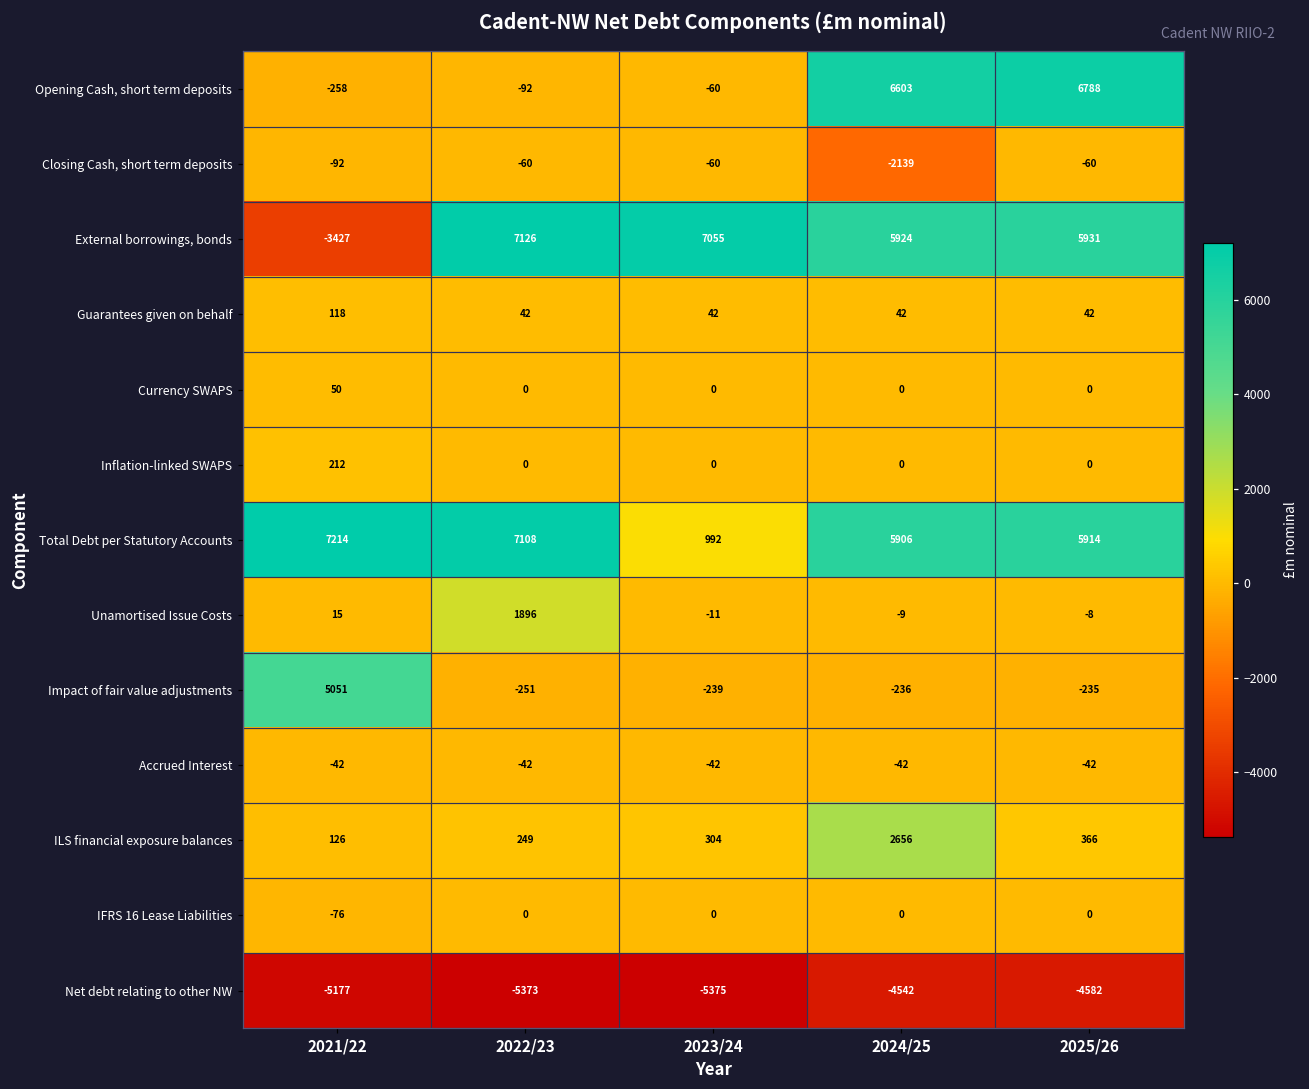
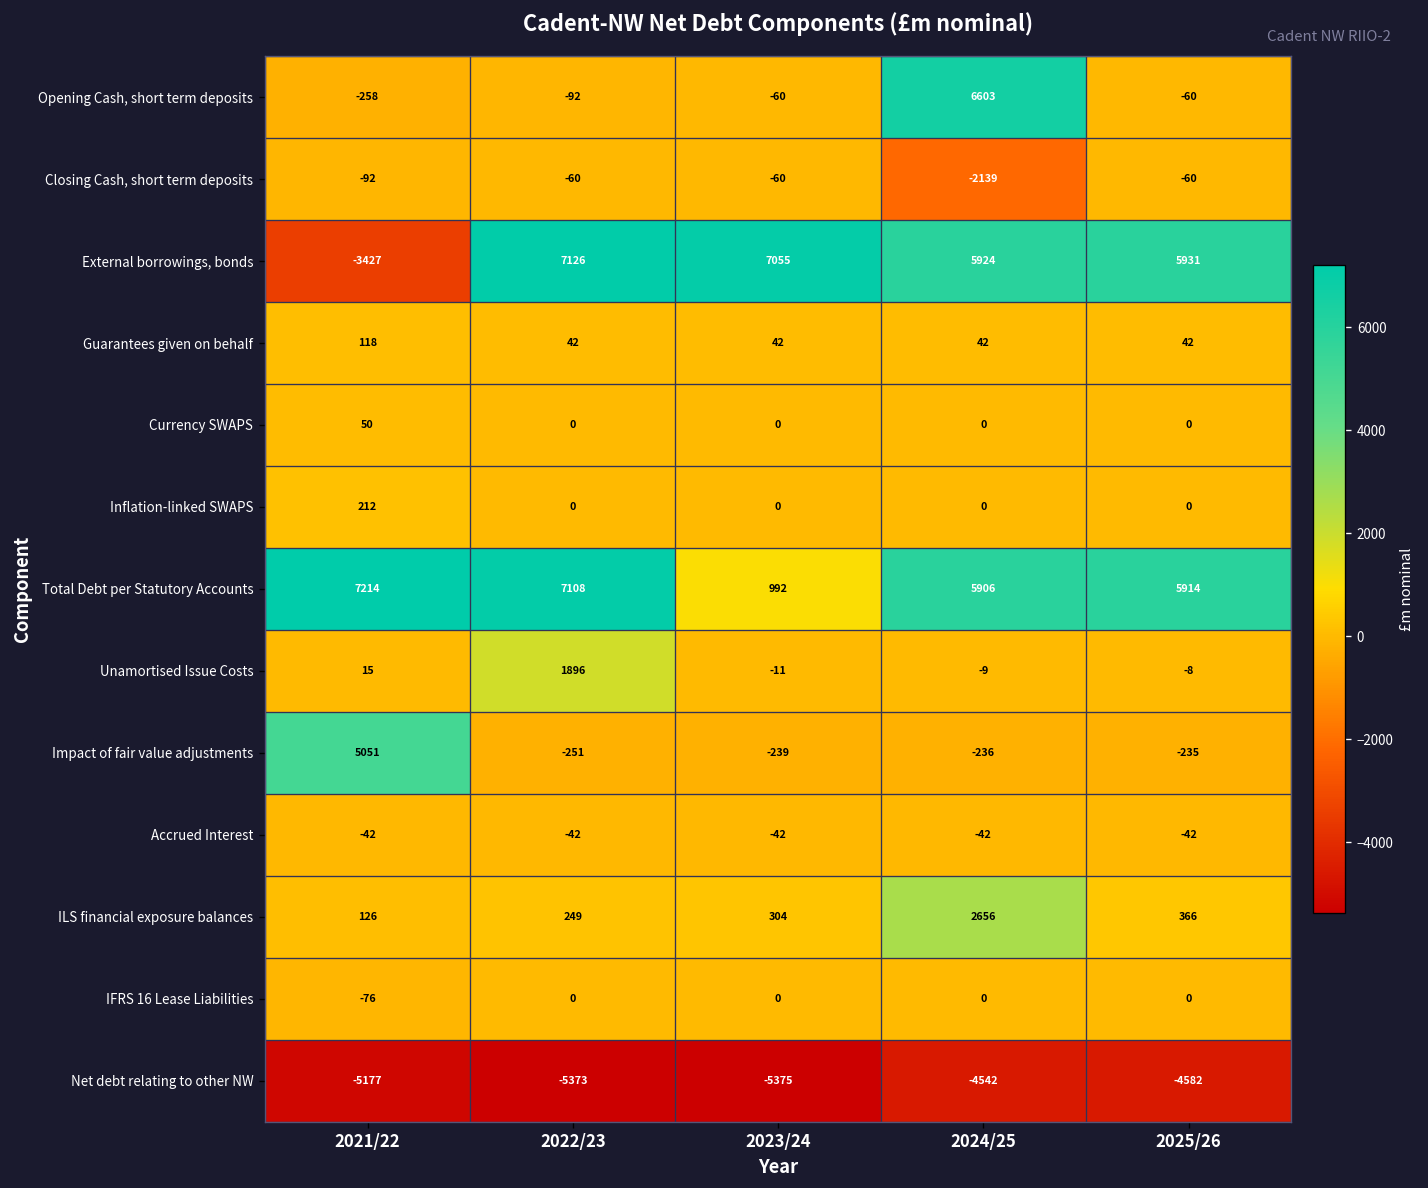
  {
    "Opening Cash, short term deposits": {
      "2021/22": -258,
      "2022/23": -92,
      "2023/24": -60,
      "2024/25": 6603,
-     "2025/26": 6788
+     "2025/26": -60
    },
    "Closing Cash, short term deposits": {
      "2021/22": -92,
      "2022/23": -60,
      "2023/24": -60,
      "2024/25": -2139,
      "2025/26": -60
    },
    "External borrowings, bonds": {
      "2021/22": -3427,
      "2022/23": 7126,
      "2023/24": 7055,
      "2024/25": 5924,
      "2025/26": 5931
    },
    "Guarantees given on behalf": {
      "2021/22": 118,
      "2022/23": 42,
      "2023/24": 42,
      "2024/25": 42,
      "2025/26": 42
    },
    "Currency SWAPS": {
      "2021/22": 50,
      "2022/23": 0,
      "2023/24": 0,
      "2024/25": 0,
      "2025/26": 0
    },
    "Inflation-linked SWAPS": {
      "2021/22": 212,
      "2022/23": 0,
      "2023/24": 0,
      "2024/25": 0,
      "2025/26": 0
    },
    "Total Debt per Statutory Accounts": {
      "2021/22": 7214,
      "2022/23": 7108,
      "2023/24": 992,
      "2024/25": 5906,
      "2025/26": 5914
    },
    "Unamortised Issue Costs": {
      "2021/22": 15,
      "2022/23": 1896,
      "2023/24": -11,
      "2024/25": -9,
      "2025/26": -8
    },
    "Impact of fair value adjustments": {
      "2021/22": 5051,
      "2022/23": -251,
      "2023/24": -239,
      "2024/25": -236,
      "2025/26": -235
    },
    "Accrued Interest": {
      "2021/22": -42,
      "2022/23": -42,
      "2023/24": -42,
      "2024/25": -42,
      "2025/26": -42
    },
    "ILS financial exposure balances": {
      "2021/22": 126,
      "2022/23": 249,
      "2023/24": 304,
      "2024/25": 2656,
      "2025/26": 366
    },
    "IFRS 16 Lease Liabilities": {
      "2021/22": -76,
      "2022/23": 0,
      "2023/24": 0,
      "2024/25": 0,
      "2025/26": 0
    },
    "Net debt relating to other NW": {
      "2021/22": -5177,
      "2022/23": -5373,
      "2023/24": -5375,
      "2024/25": -4542,
      "2025/26": -4582
    }
  }
